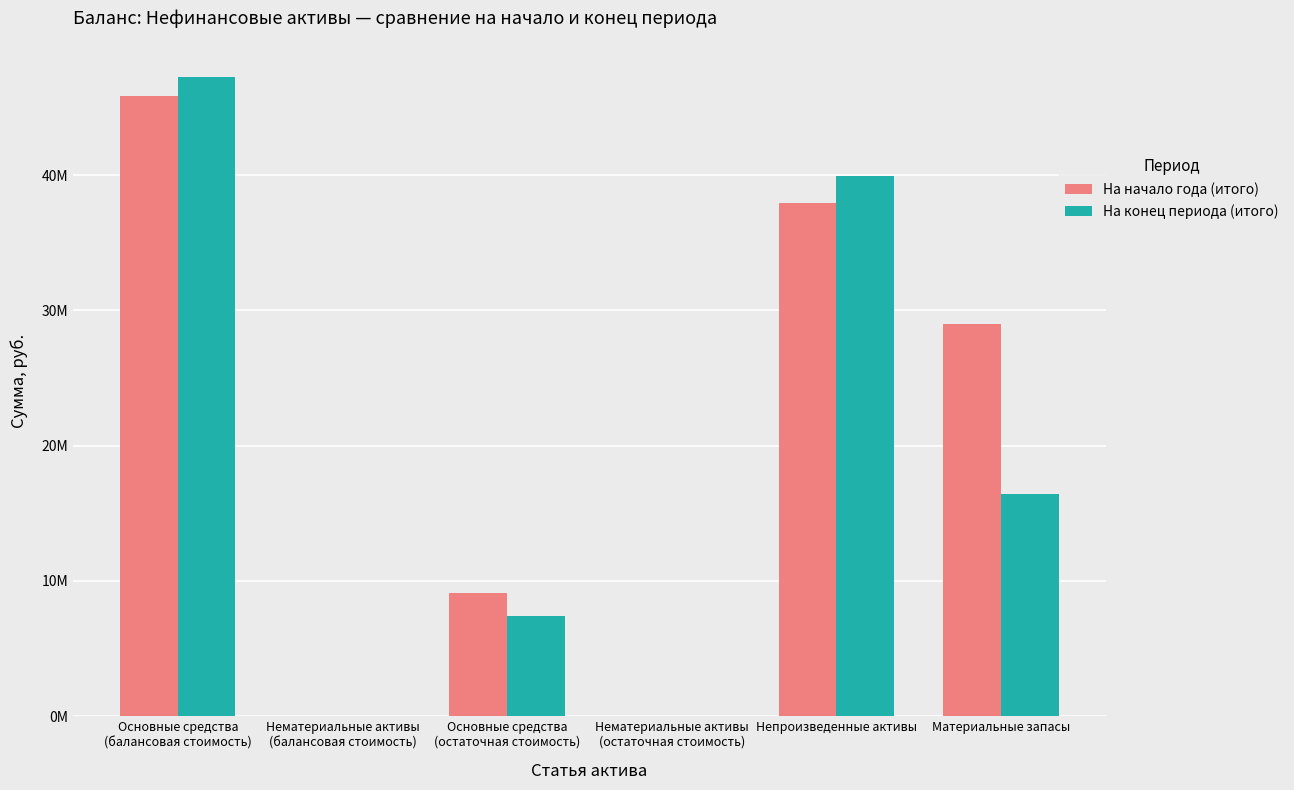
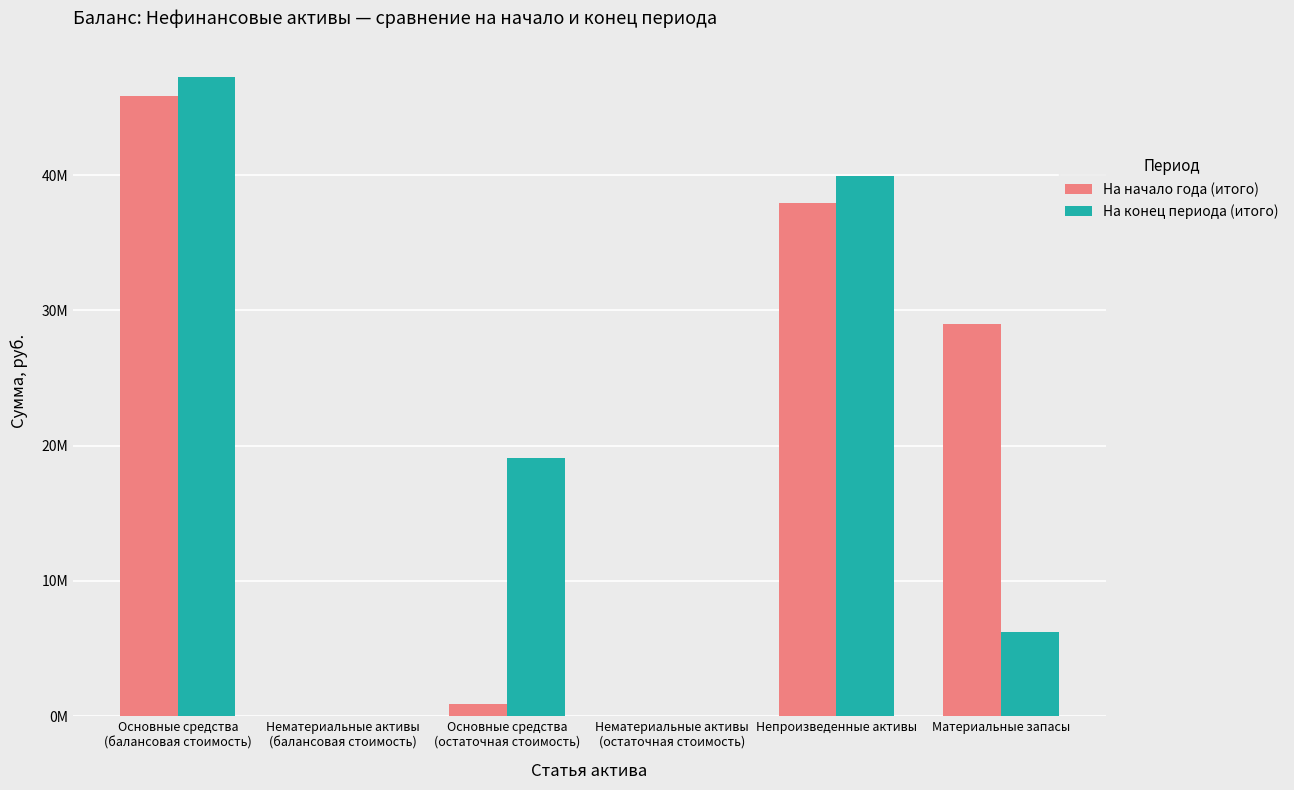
  {
    "На начало года (итого)": {
      "Основные средства (балансовая стоимость)": 45800000,
      "Нематериальные активы (балансовая стоимость)": 0,
-     "Основные средства (остаточная стоимость)": 9100000,
+     "Основные средства (остаточная стоимость)": 900000,
      "Нематериальные активы (остаточная стоимость)": 0,
      "Непроизведенные активы": 37900000,
      "Материальные запасы": 29000000
    },
    "На конец периода (итого)": {
      "Основные средства (балансовая стоимость)": 47200000,
      "Нематериальные активы (балансовая стоимость)": 0,
-     "Основные средства (остаточная стоимость)": 7400000,
+     "Основные средства (остаточная стоимость)": 19100000,
      "Нематериальные активы (остаточная стоимость)": 0,
      "Непроизведенные активы": 40000000,
-     "Материальные запасы": 16400000
+     "Материальные запасы": 6200000
    }
  }
